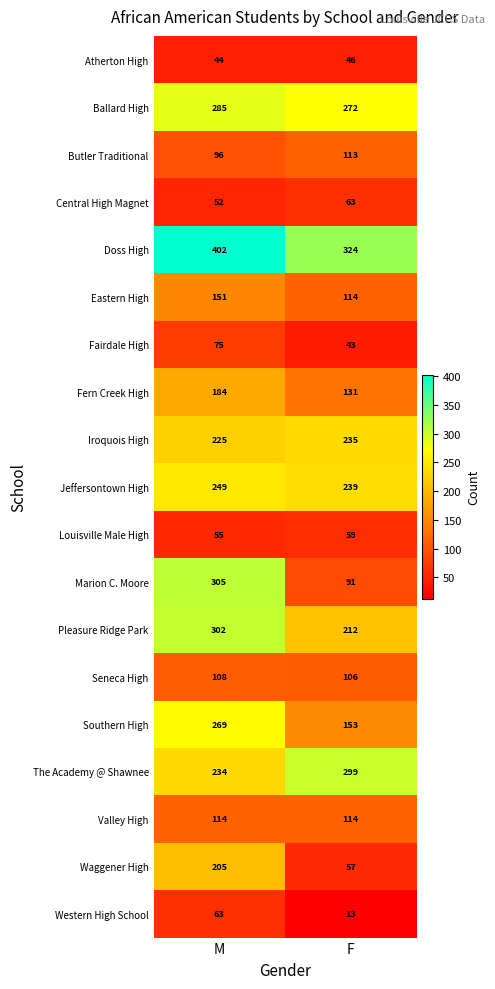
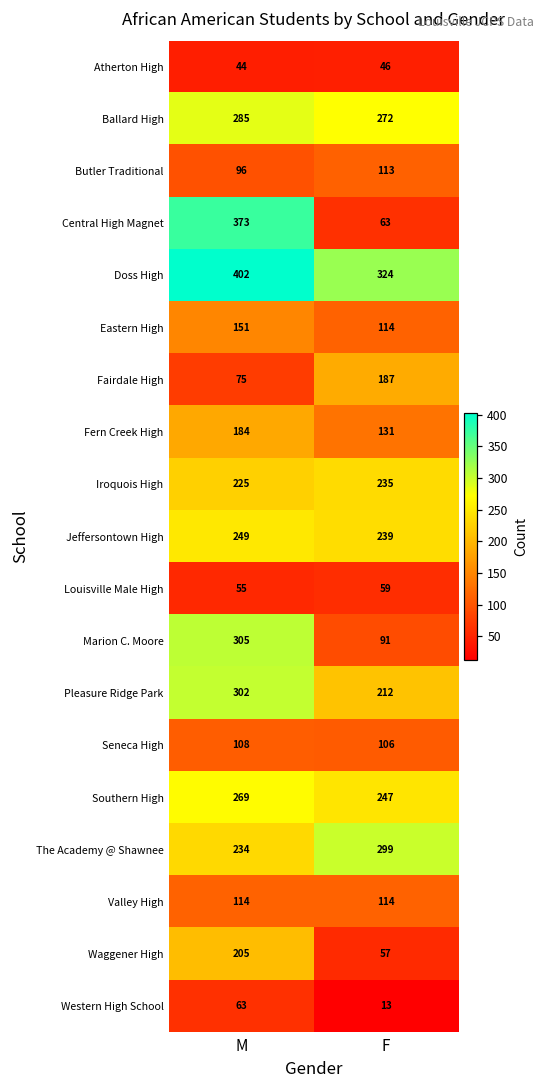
  {
    "Atherton High": {
      "M": 44,
      "F": 46
    },
    "Ballard High": {
      "M": 285,
      "F": 272
    },
    "Butler Traditional": {
      "M": 96,
      "F": 113
    },
    "Central High Magnet": {
-     "M": 52,
+     "M": 373,
      "F": 63
    },
    "Doss High": {
      "M": 402,
      "F": 324
    },
    "Eastern High": {
      "M": 151,
      "F": 114
    },
    "Fairdale High": {
      "M": 75,
-     "F": 43
+     "F": 187
    },
    "Fern Creek High": {
      "M": 184,
      "F": 131
    },
    "Iroquois High": {
      "M": 225,
      "F": 235
    },
    "Jeffersontown High": {
      "M": 249,
      "F": 239
    },
    "Louisville Male High": {
      "M": 55,
      "F": 59
    },
    "Marion C. Moore": {
      "M": 305,
      "F": 91
    },
    "Pleasure Ridge Park": {
      "M": 302,
      "F": 212
    },
    "Seneca High": {
      "M": 108,
      "F": 106
    },
    "Southern High": {
      "M": 269,
-     "F": 153
+     "F": 247
    },
    "The Academy @ Shawnee": {
      "M": 234,
      "F": 299
    },
    "Valley High": {
      "M": 114,
      "F": 114
    },
    "Waggener High": {
      "M": 205,
      "F": 57
    },
    "Western High School": {
      "M": 63,
      "F": 13
    }
  }
